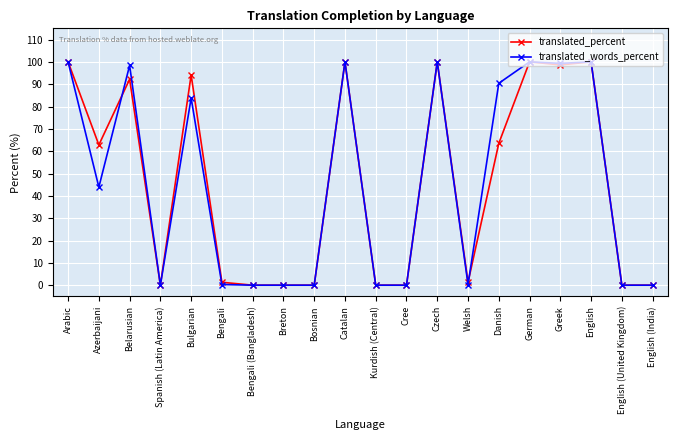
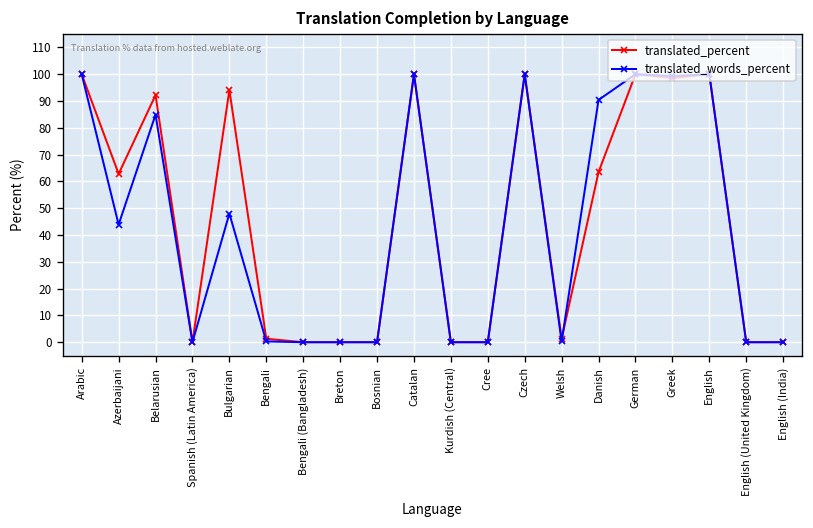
  {
    "translated_percent": {
      "Azerbaijani": 63,
      "Belarusian": 92,
      "Bulgarian": 94,
      "Danish": 64
    },
    "translated_words_percent": {
      "Azerbaijani": 44,
-     "Belarusian": 98,
-     "Bulgarian": 84,
+     "Belarusian": 85,
+     "Bulgarian": 48,
      "Danish": 90
    }
  }
